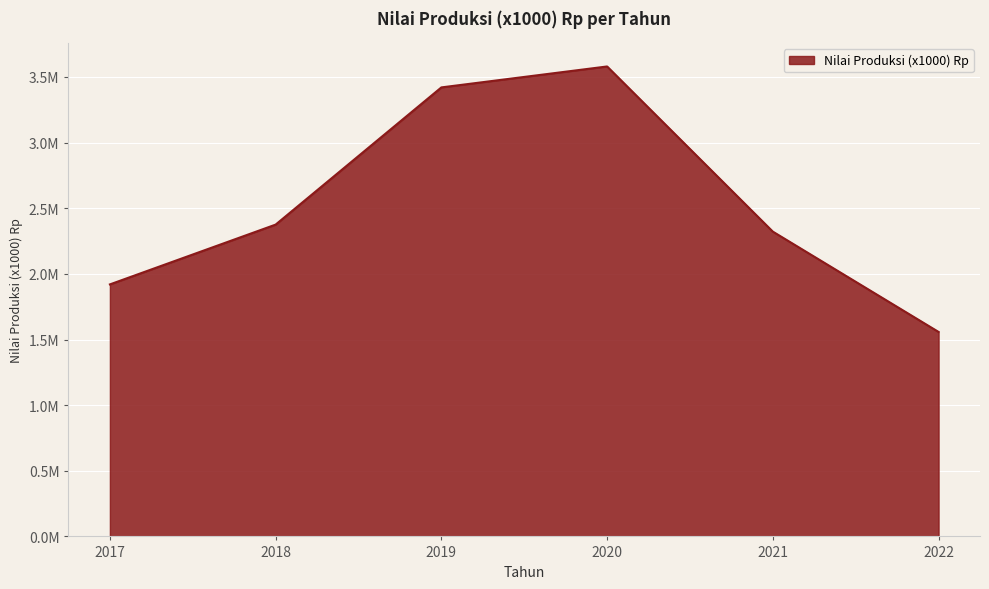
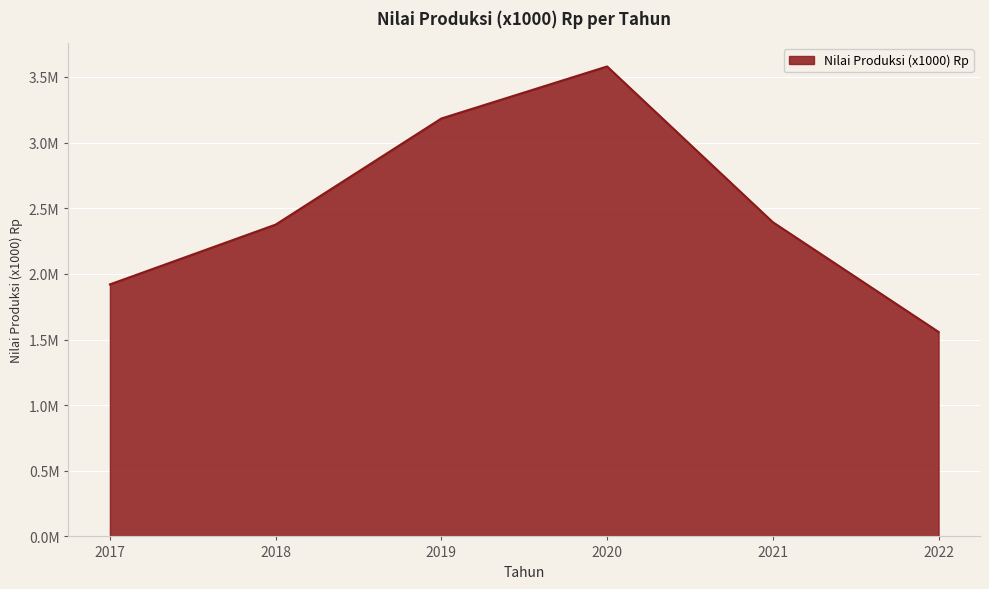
  {
    "2017": 1920000,
    "2018": 2380000,
-   "2019": 3420000,
+   "2019": 3180000,
    "2020": 3580000,
-   "2021": 2320000,
+   "2021": 2390000,
    "2022": 1560000
  }
